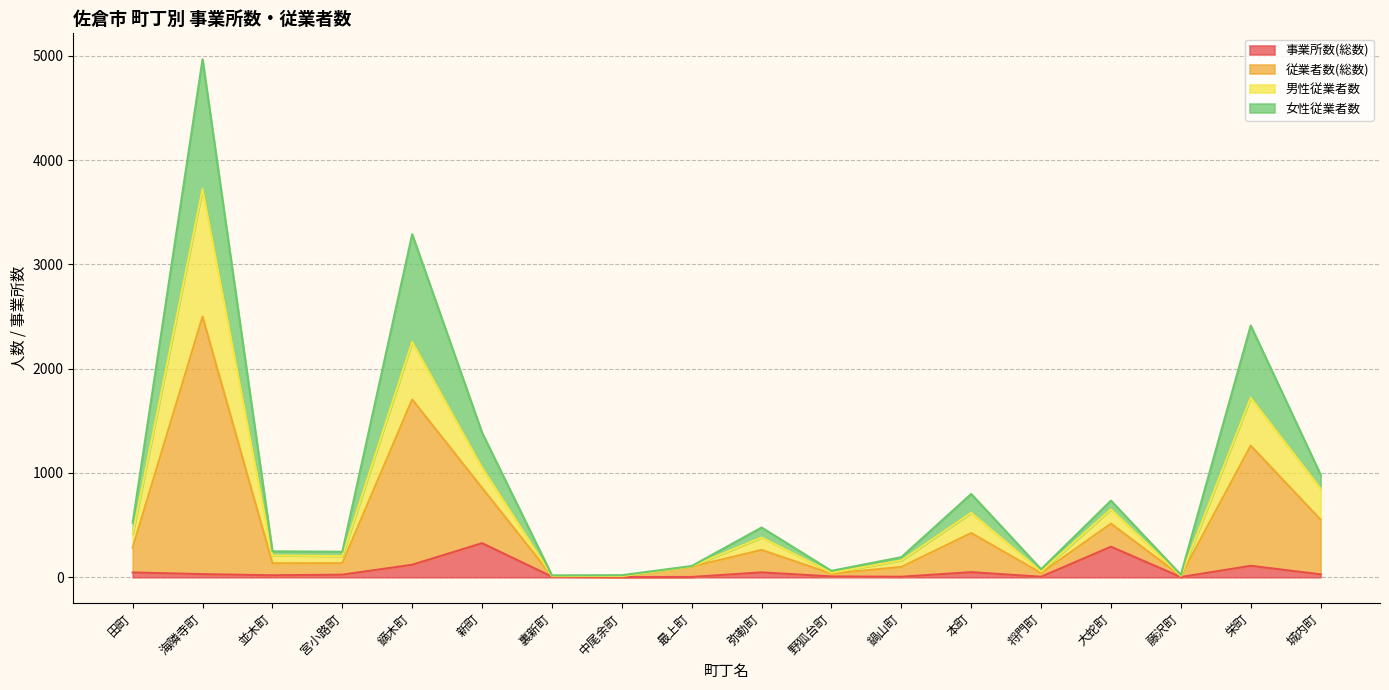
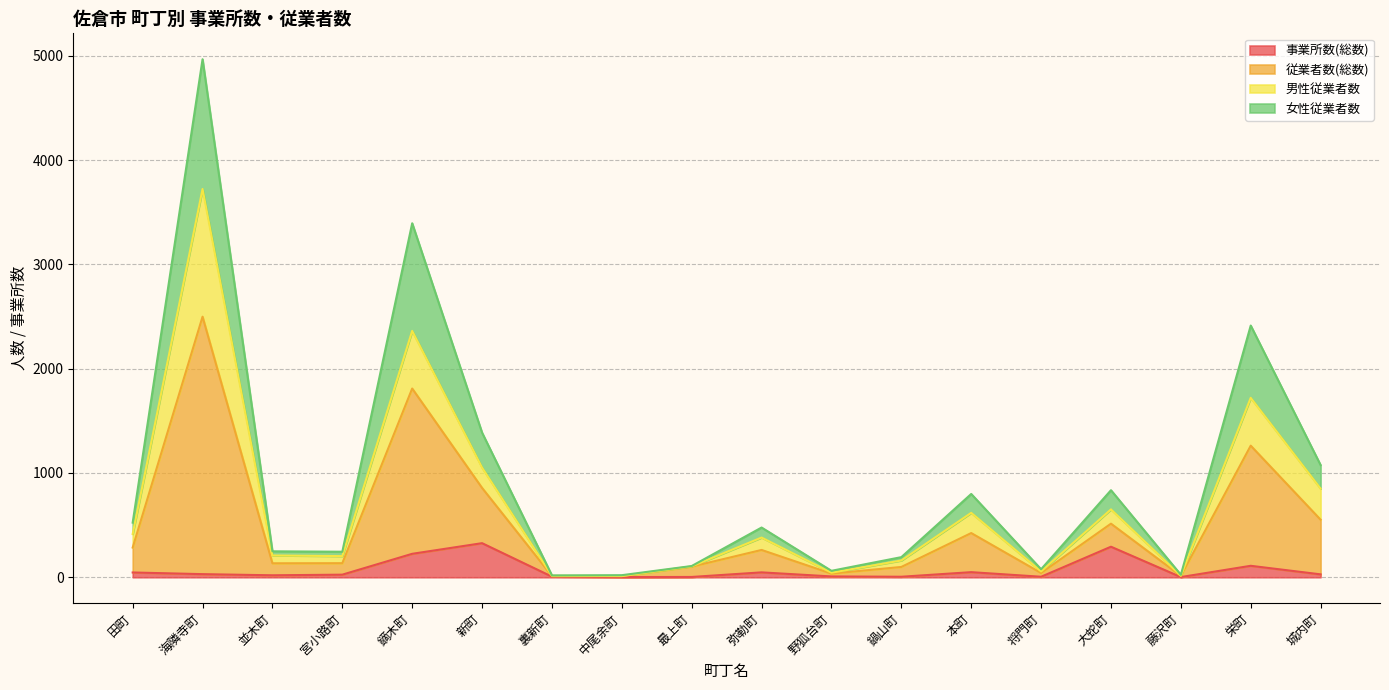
  {
    "事業所数(総数)": {
      "田町": 50,
      "海隣寺町": 30,
      "並木町": 20,
      "宮小路町": 30,
-     "鏑木町": 120,
+     "鏑木町": 230,
      "新町": 330,
      "最上町": 0,
      "弥勒町": 50,
      "野狐台町": 10,
      "鍋山町": 10,
      "本町": 50,
      "将門町": 10,
      "大蛇町": 290,
      "栄町": 110,
      "城内町": 30
    },
    "従業者数(総数)": {
      "田町": 240,
      "海隣寺町": 2470,
      "並木町": 120,
      "宮小路町": 110,
      "鏑木町": 1590,
      "新町": 530,
      "弥勒町": 220,
      "鍋山町": 90,
      "本町": 380,
      "大蛇町": 220,
      "栄町": 1150,
      "城内町": 520
    },
    "男性従業者数": {
      "田町": 130,
      "海隣寺町": 1230,
      "並木町": 80,
      "宮小路町": 70,
      "鏑木町": 550,
      "新町": 200,
      "弥勒町": 120,
      "鍋山町": 60,
      "本町": 190,
      "大蛇町": 140,
      "栄町": 460,
      "城内町": 300
    },
    "女性従業者数": {
      "田町": 110,
      "海隣寺町": 1240,
      "並木町": 40,
      "宮小路町": 40,
      "鏑木町": 1030,
      "新町": 340,
      "弥勒町": 100,
      "鍋山町": 30,
      "本町": 180,
-     "大蛇町": 80,
+     "大蛇町": 180,
      "栄町": 690,
-     "城内町": 130
+     "城内町": 230
    }
  }
